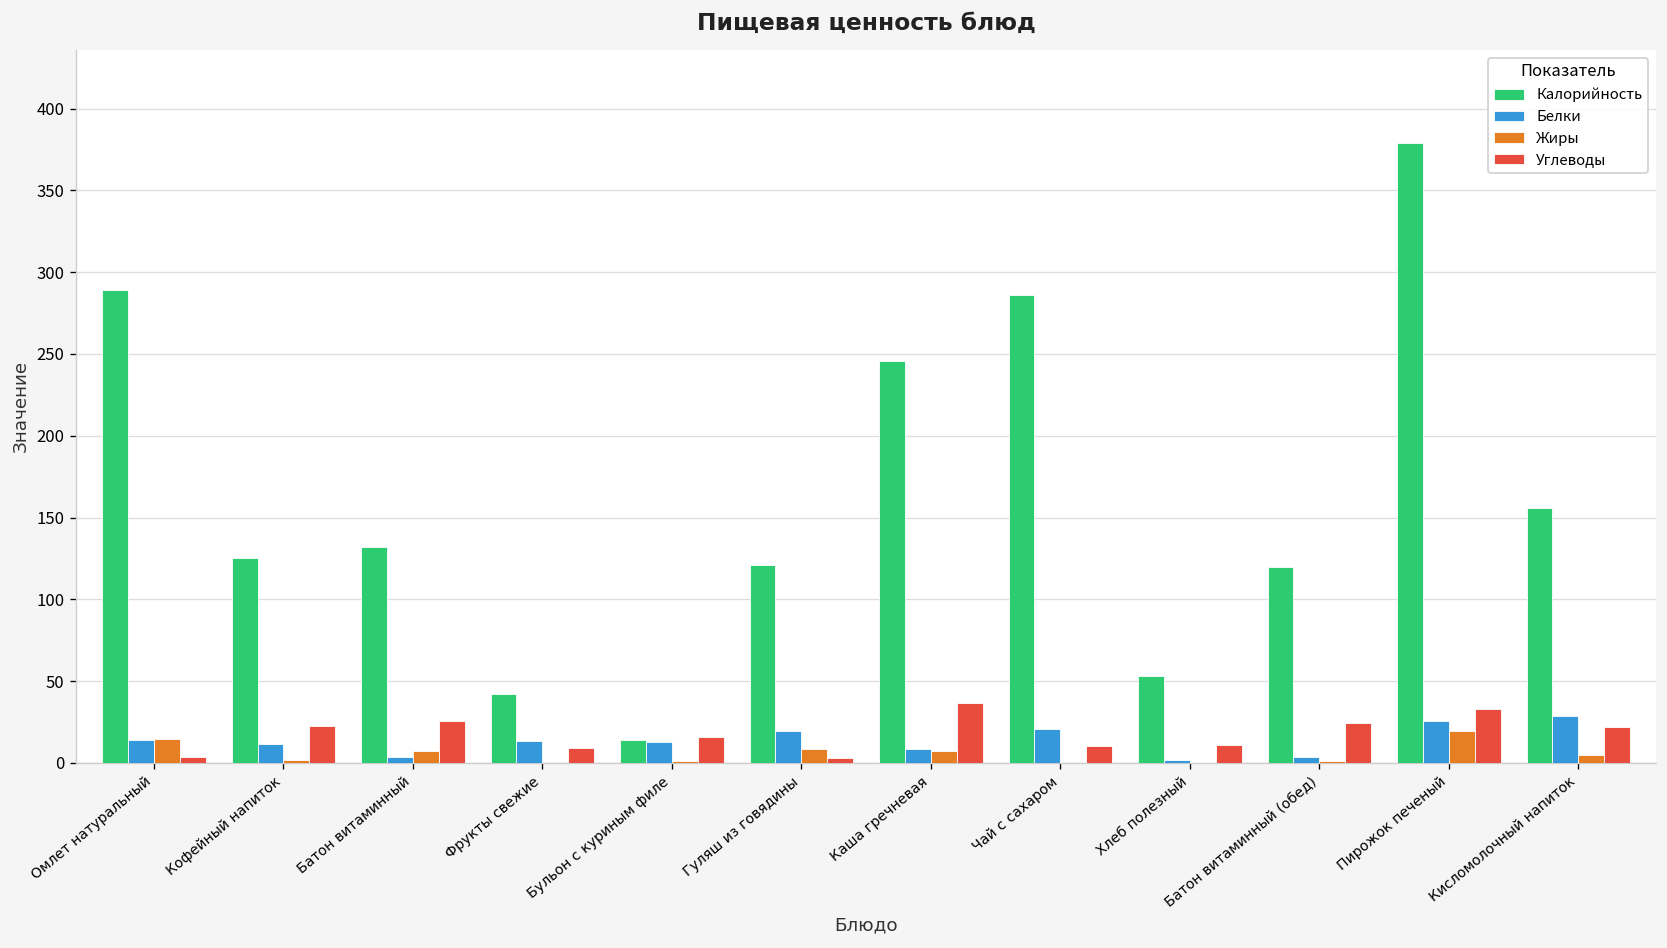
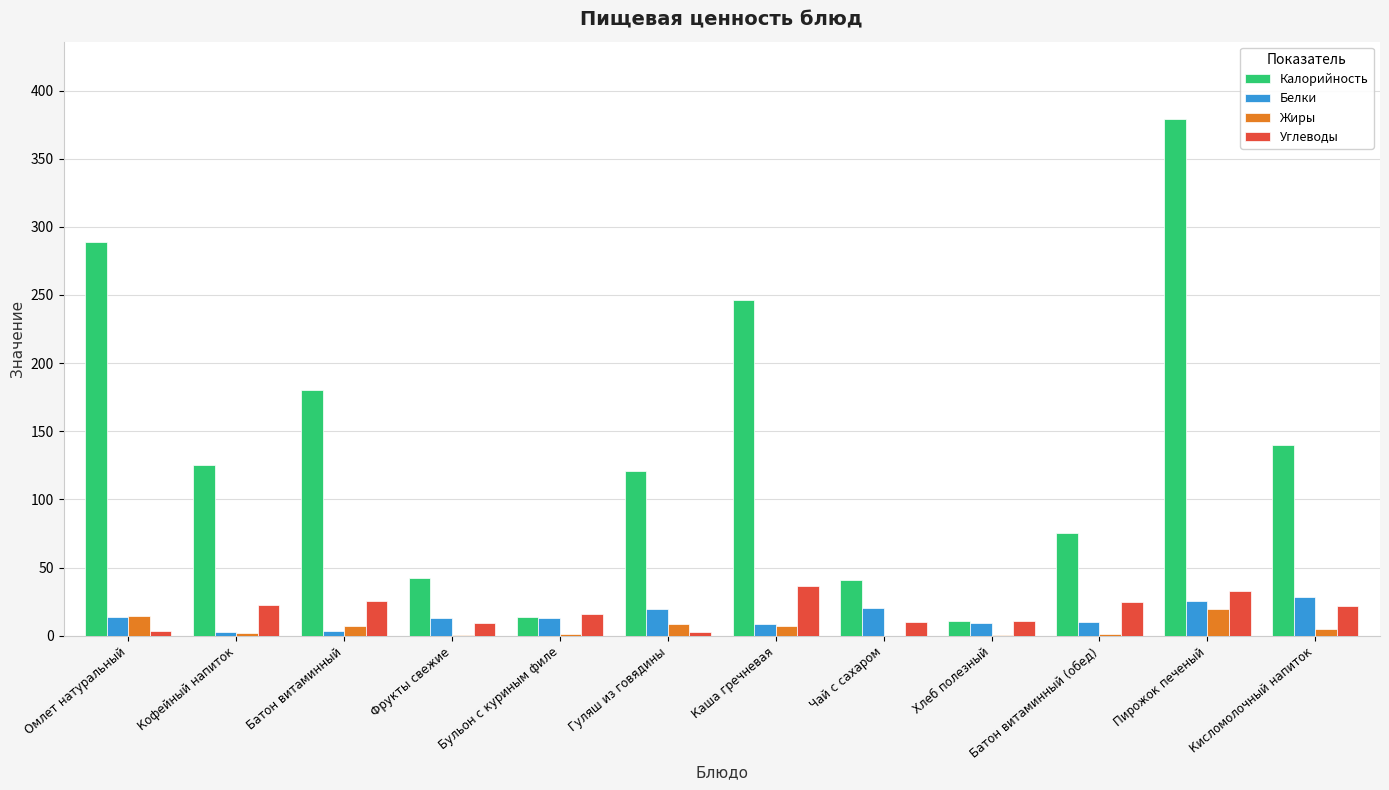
  {
    "Калорийность": {
      "Омлет натуральный": 289,
      "Кофейный напиток": 125,
-     "Батон витаминный": 132,
+     "Батон витаминный": 180,
      "Фрукты свежие": 42,
      "Бульон с куриным филе": 14,
      "Гуляш из говядины": 121,
      "Каша гречневая": 246,
-     "Чай с сахаром": 286,
-     "Хлеб полезный": 53,
-     "Батон витаминный (обед)": 120,
+     "Чай с сахаром": 41,
+     "Хлеб полезный": 11,
+     "Батон витаминный (обед)": 75,
      "Пирожок печеный": 379,
-     "Кисломолочный напиток": 156
+     "Кисломолочный напиток": 140
    },
    "Белки": {
      "Омлет натуральный": 14,
-     "Кофейный напиток": 11,
+     "Кофейный напиток": 3,
      "Батон витаминный": 3,
      "Фрукты свежие": 13,
      "Бульон с куриным филе": 13,
      "Гуляш из говядины": 19,
      "Каша гречневая": 9,
      "Чай с сахаром": 21,
-     "Хлеб полезный": 2,
-     "Батон витаминный (обед)": 3,
+     "Хлеб полезный": 9,
+     "Батон витаминный (обед)": 10,
      "Пирожок печеный": 25,
      "Кисломолочный напиток": 29
    }
  }
